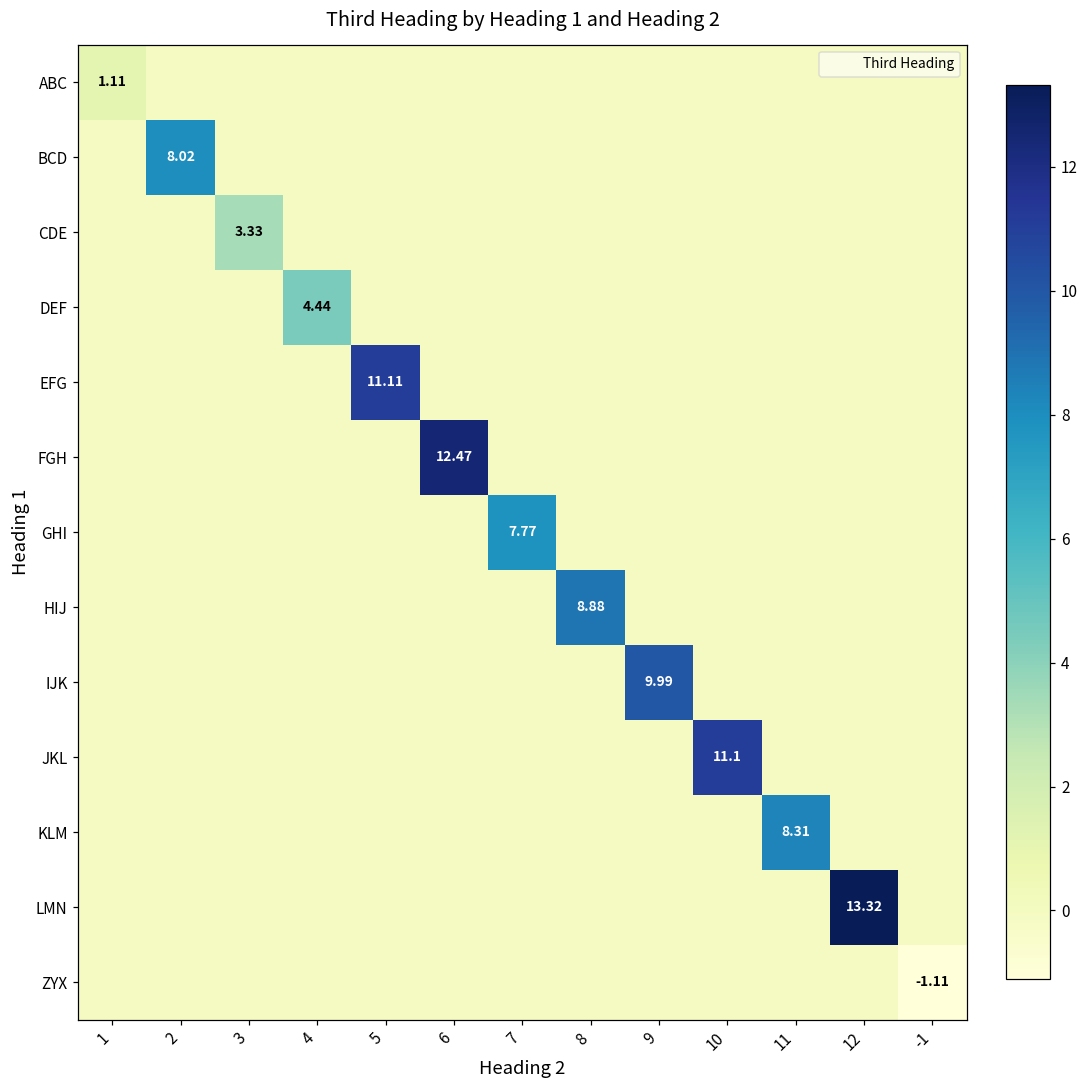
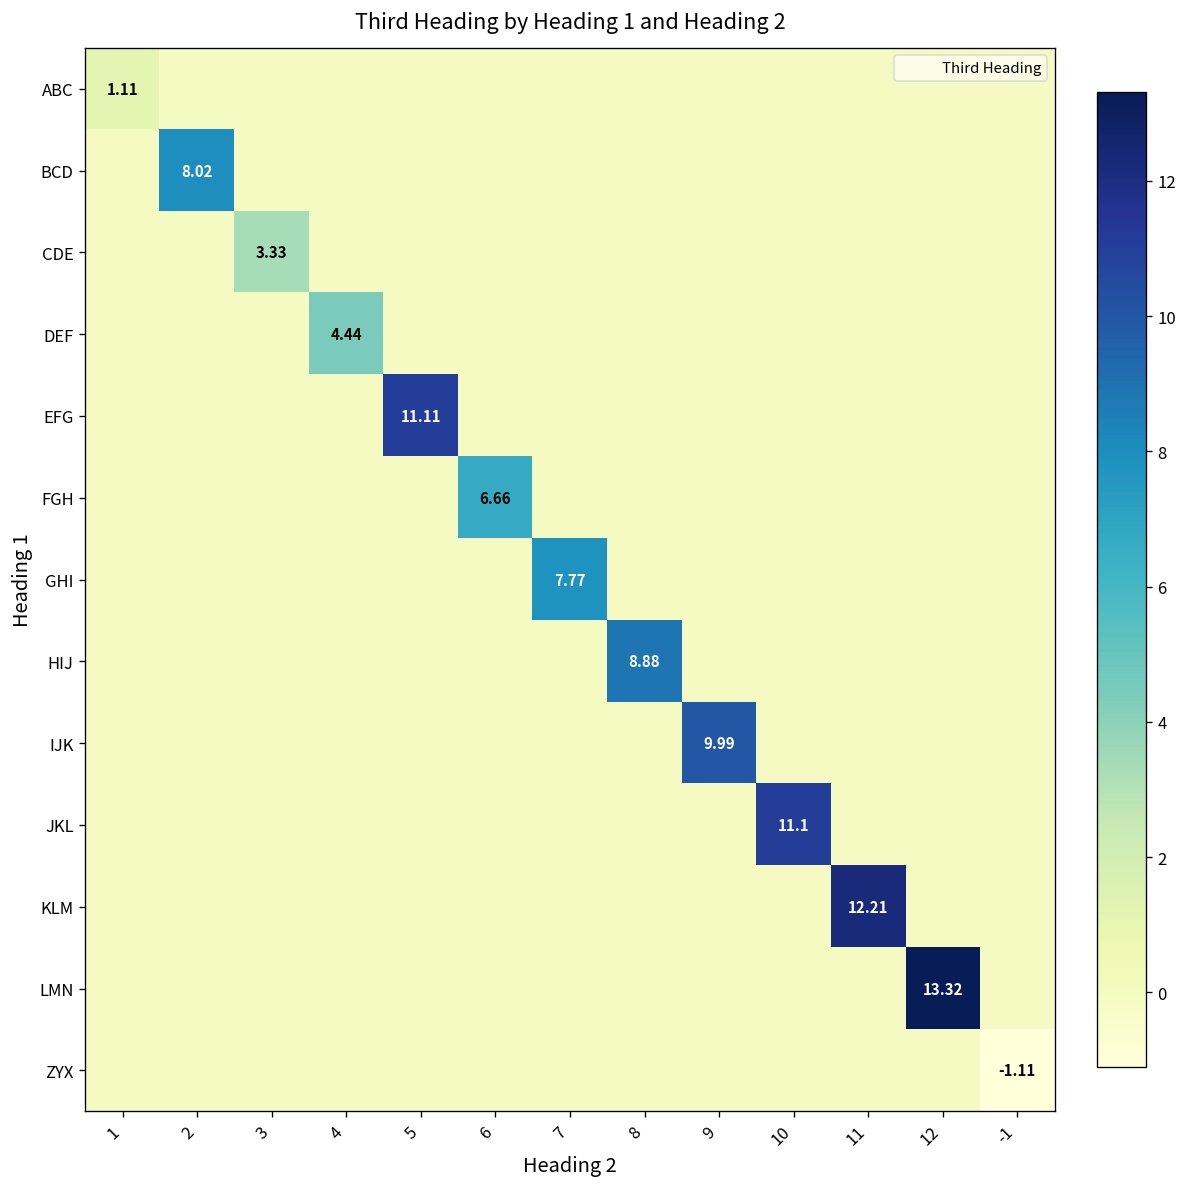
  {
    "ABC": {
      "1": 1.11
    },
    "BCD": {
      "2": 8.02
    },
    "CDE": {
      "3": 3.33
    },
    "DEF": {
      "4": 4.44
    },
    "EFG": {
      "5": 11.11
    },
    "FGH": {
-     "6": 12.47
+     "6": 6.66
    },
    "GHI": {
      "7": 7.77
    },
    "HIJ": {
      "8": 8.88
    },
    "IJK": {
      "9": 9.99
    },
    "JKL": {
      "10": 11.1
    },
    "KLM": {
-     "11": 8.31
+     "11": 12.21
    },
    "LMN": {
      "12": 13.32
    },
    "ZYX": {
      "-1": -1.11
    }
  }
